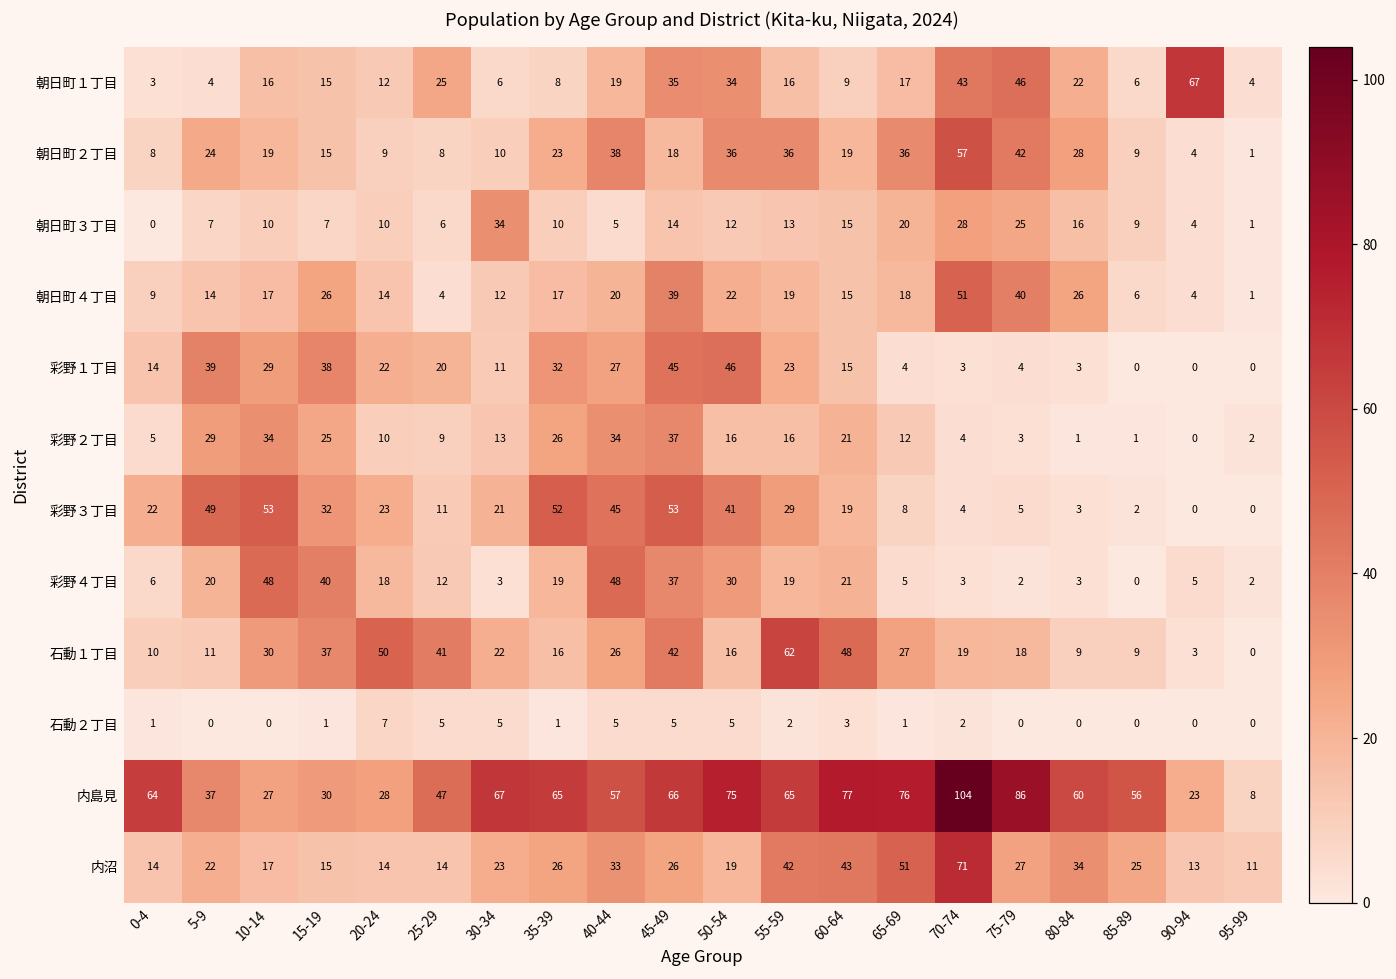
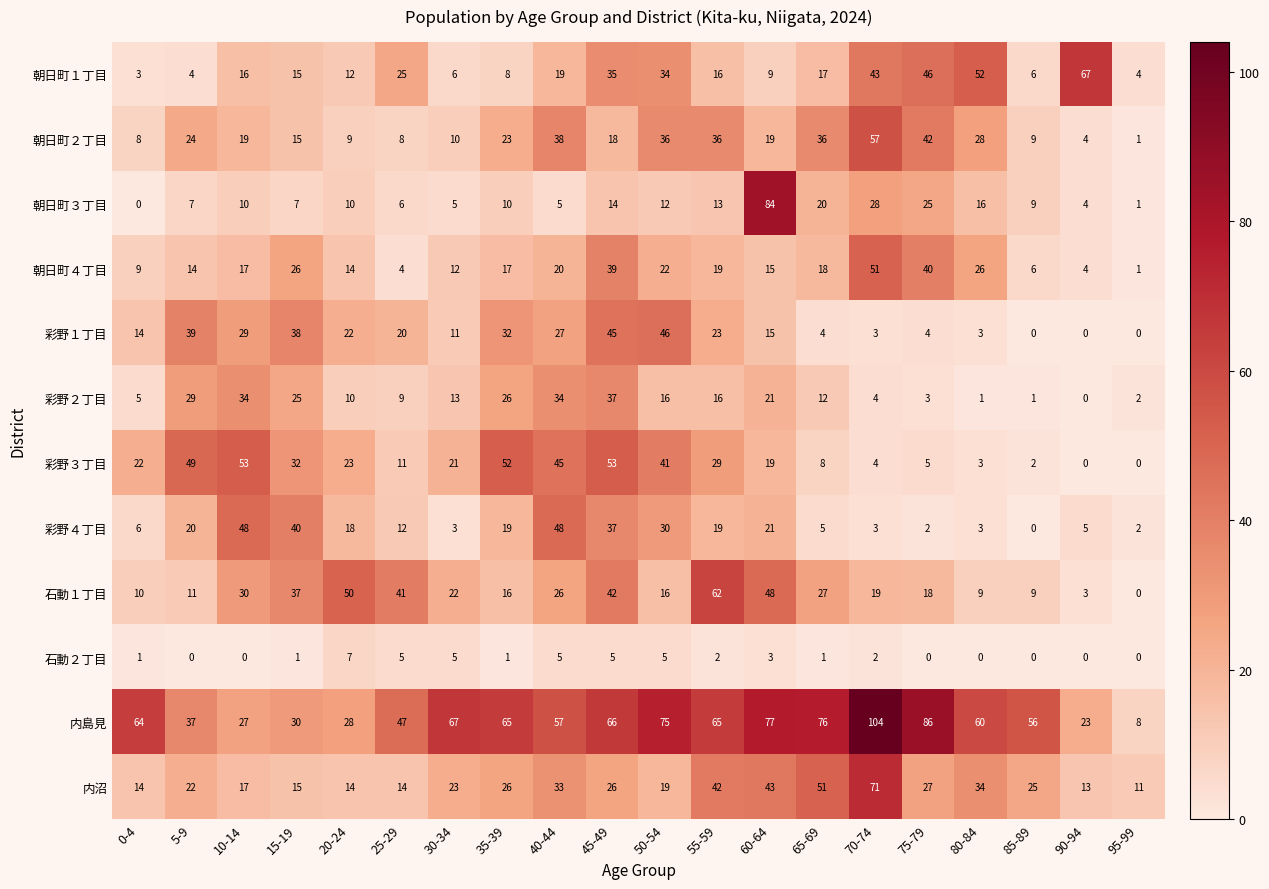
  {
    "朝日町１丁目": {
      "0-4": 3,
      "5-9": 4,
      "10-14": 16,
      "15-19": 15,
      "20-24": 12,
      "25-29": 25,
      "30-34": 6,
      "35-39": 8,
      "40-44": 19,
      "45-49": 35,
      "50-54": 34,
      "55-59": 16,
      "60-64": 9,
      "65-69": 17,
      "70-74": 43,
      "75-79": 46,
-     "80-84": 22,
+     "80-84": 52,
      "85-89": 6,
      "90-94": 67,
      "95-99": 4
    },
    "朝日町３丁目": {
      "0-4": 0,
      "5-9": 7,
      "10-14": 10,
      "15-19": 7,
      "20-24": 10,
      "25-29": 6,
-     "30-34": 34,
+     "30-34": 5,
      "35-39": 10,
      "40-44": 5,
      "45-49": 14,
      "50-54": 12,
      "55-59": 13,
-     "60-64": 15,
+     "60-64": 84,
      "65-69": 20,
      "70-74": 28,
      "75-79": 25,
      "80-84": 16,
      "85-89": 9,
      "90-94": 4,
      "95-99": 1
    }
  }
